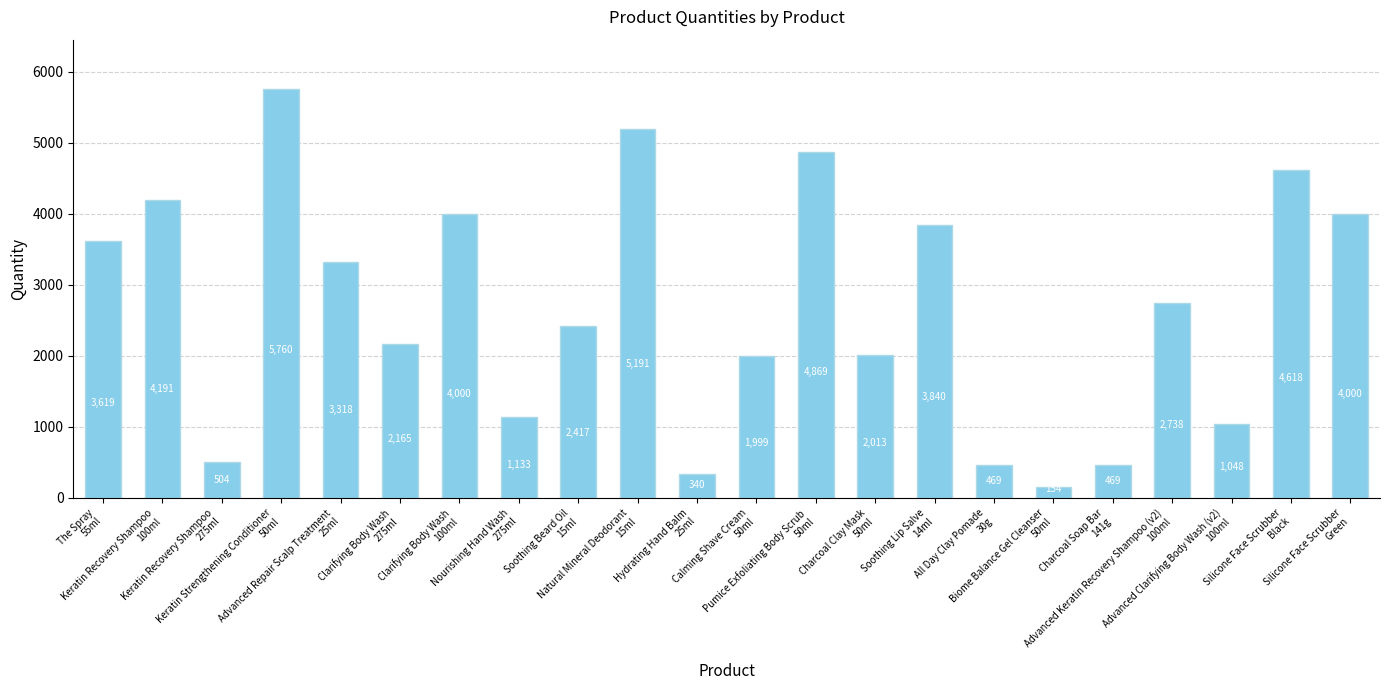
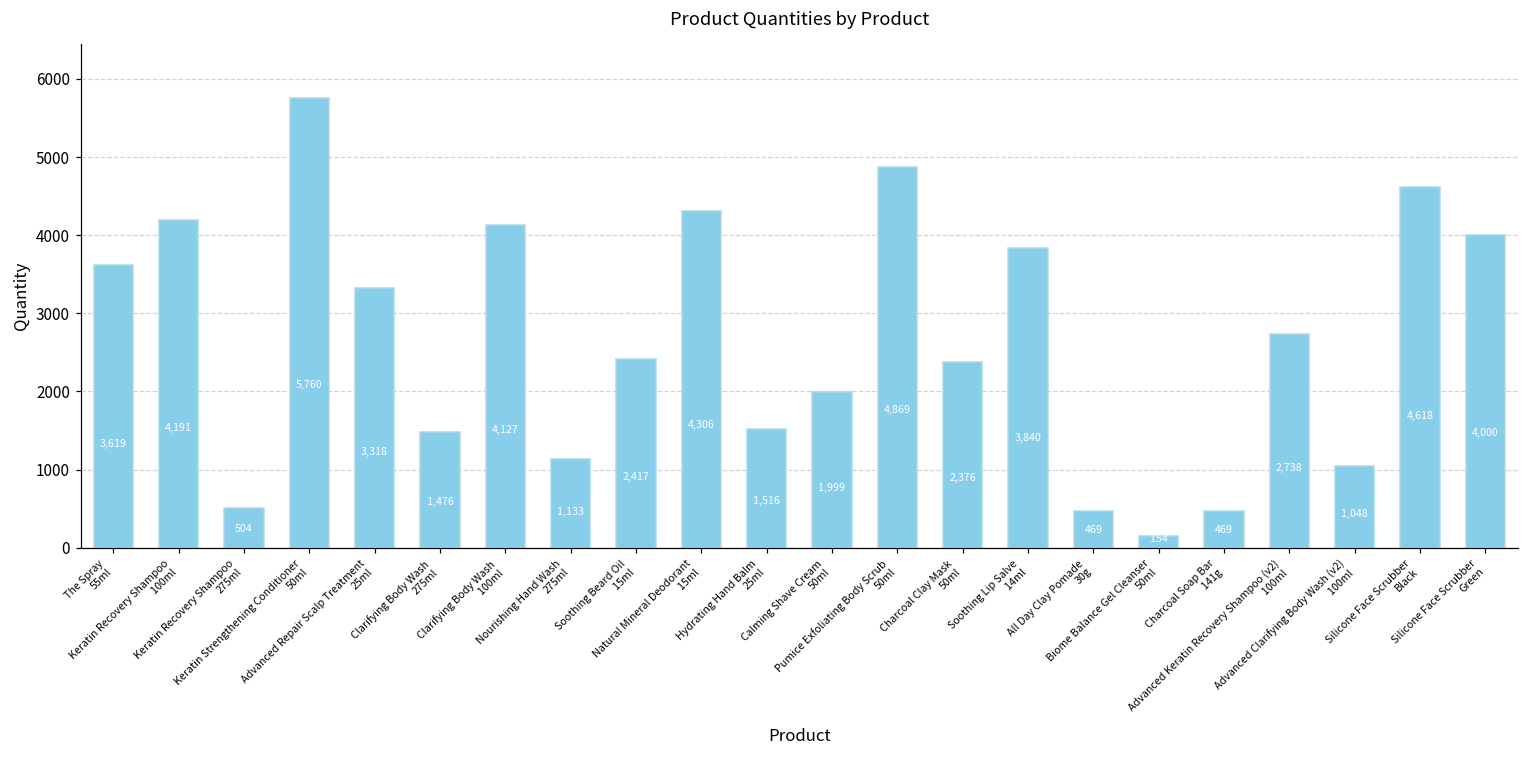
  {
    "The Spray 55ml": "3,619",
    "Keratin Recovery Shampoo 100ml": "4,191",
    "Keratin Recovery Shampoo 275ml": "504",
    "Keratin Strengthening Conditioner 50ml": "5,760",
    "Advanced Repair Scalp Treatment 25ml": "3,318",
-   "Clarifying Body Wash 275ml": "2,165",
-   "Clarifying Body Wash 100ml": "4,000",
+   "Clarifying Body Wash 275ml": "1,476",
+   "Clarifying Body Wash 100ml": "4,127",
    "Nourishing Hand Wash 275ml": "1,133",
    "Soothing Beard Oil 15ml": "2,417",
-   "Natural Mineral Deodorant 15ml": "5,191",
-   "Hydrating Hand Balm 25ml": "340",
+   "Natural Mineral Deodorant 15ml": "4,306",
+   "Hydrating Hand Balm 25ml": "1,516",
    "Calming Shave Cream 50ml": "1,999",
    "Pumice Exfoliating Body Scrub 50ml": "4,869",
-   "Charcoal Clay Mask 50ml": "2,013",
+   "Charcoal Clay Mask 50ml": "2,376",
    "Soothing Lip Salve 14ml": "3,840",
    "All Day Clay Pomade 30g": "469",
    "Biome Balance Gel Cleanser 50ml": "154",
    "Charcoal Soap Bar 141g": "469",
    "Advanced Keratin Recovery Shampoo (v2) 100ml": "2,738",
    "Advanced Clarifying Body Wash (v2) 100ml": "1,048",
    "Silicone Face Scrubber Black": "4,618",
    "Silicone Face Scrubber Green": "4,000"
  }
